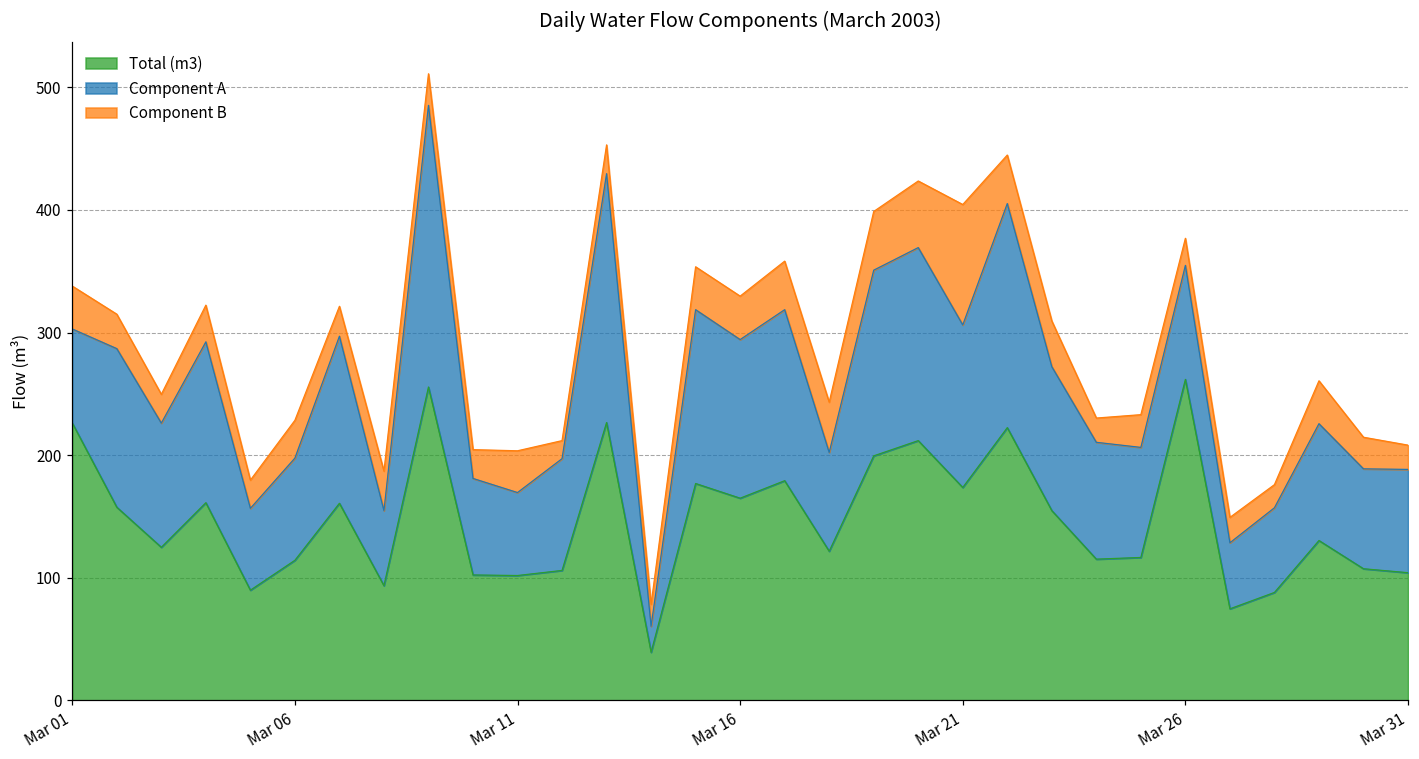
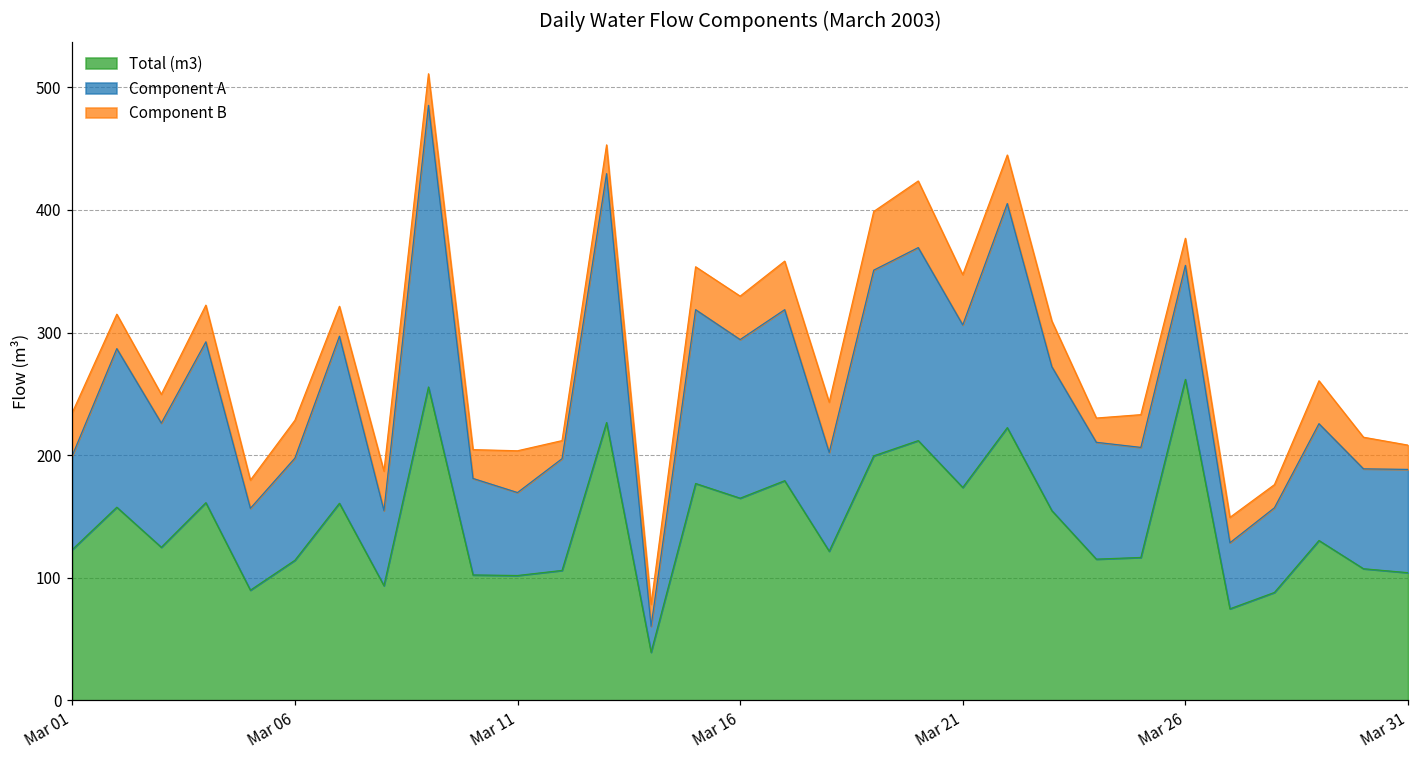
  {
    "Total (m3)": {
-     "Mar 01": 226,
+     "Mar 01": 123,
      "Mar 06": 114,
      "Mar 11": 102,
      "Mar 16": 165,
      "Mar 21": 174,
      "Mar 26": 262,
      "Mar 31": 104
    },
    "Component A": {
      "Mar 01": 77,
      "Mar 06": 83,
      "Mar 11": 68,
      "Mar 16": 129,
      "Mar 21": 133,
      "Mar 26": 93,
      "Mar 31": 84
    },
    "Component B": {
      "Mar 01": 35,
      "Mar 06": 31,
      "Mar 11": 34,
      "Mar 16": 35,
-     "Mar 21": 98,
+     "Mar 21": 41,
      "Mar 26": 22,
      "Mar 31": 20
    }
  }
